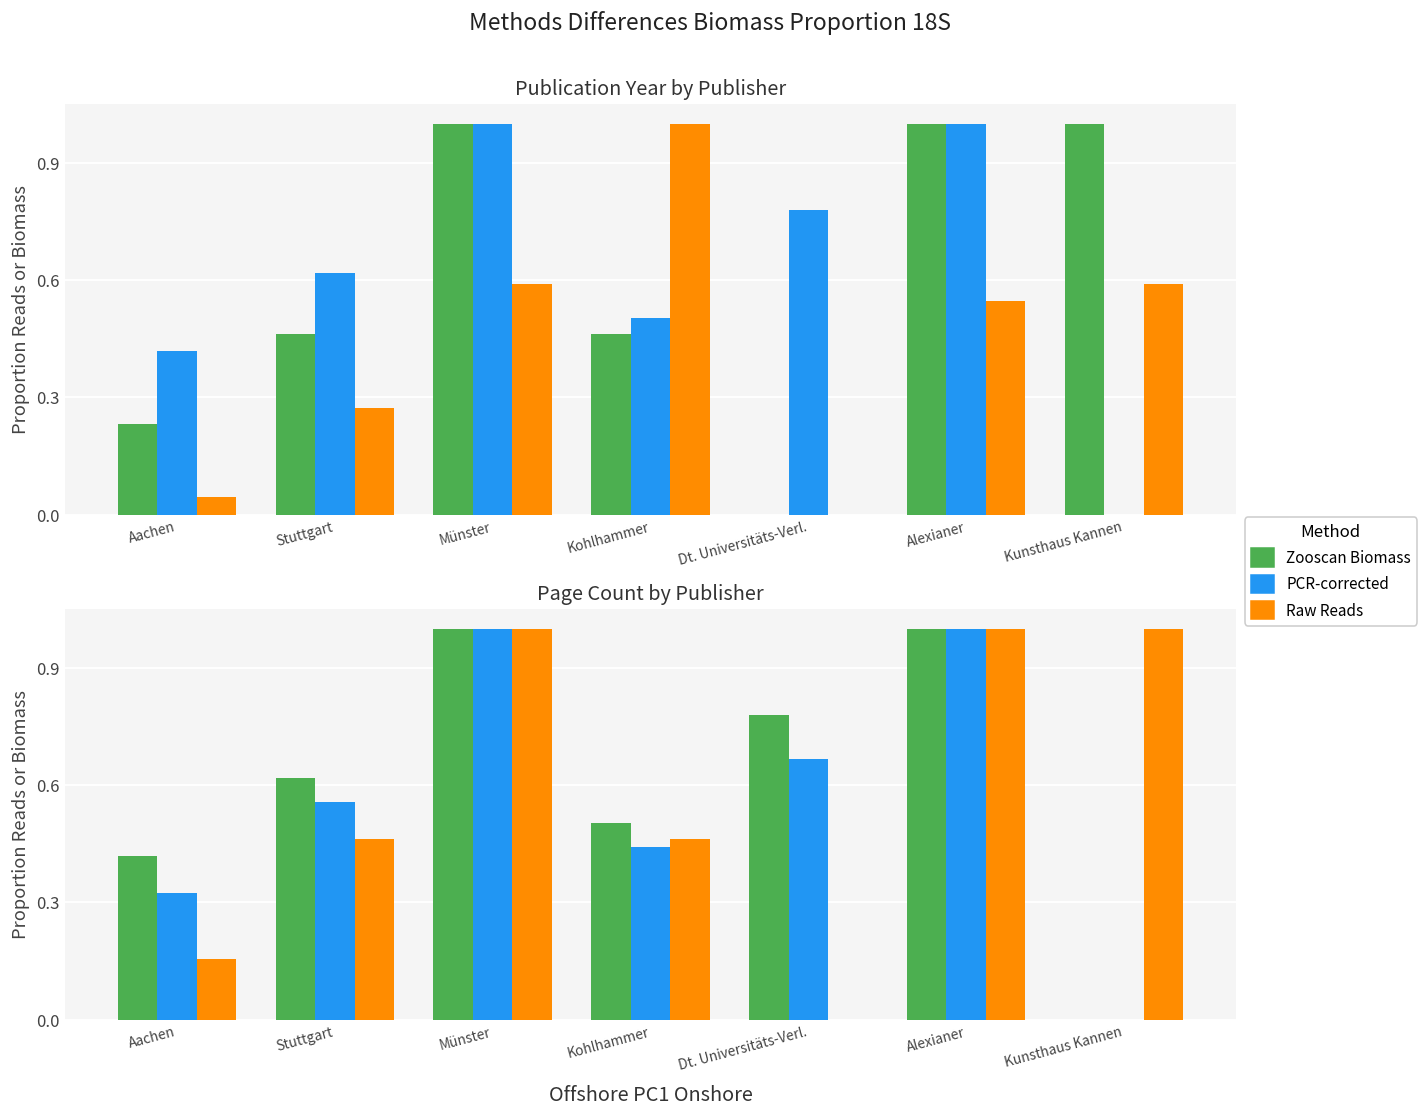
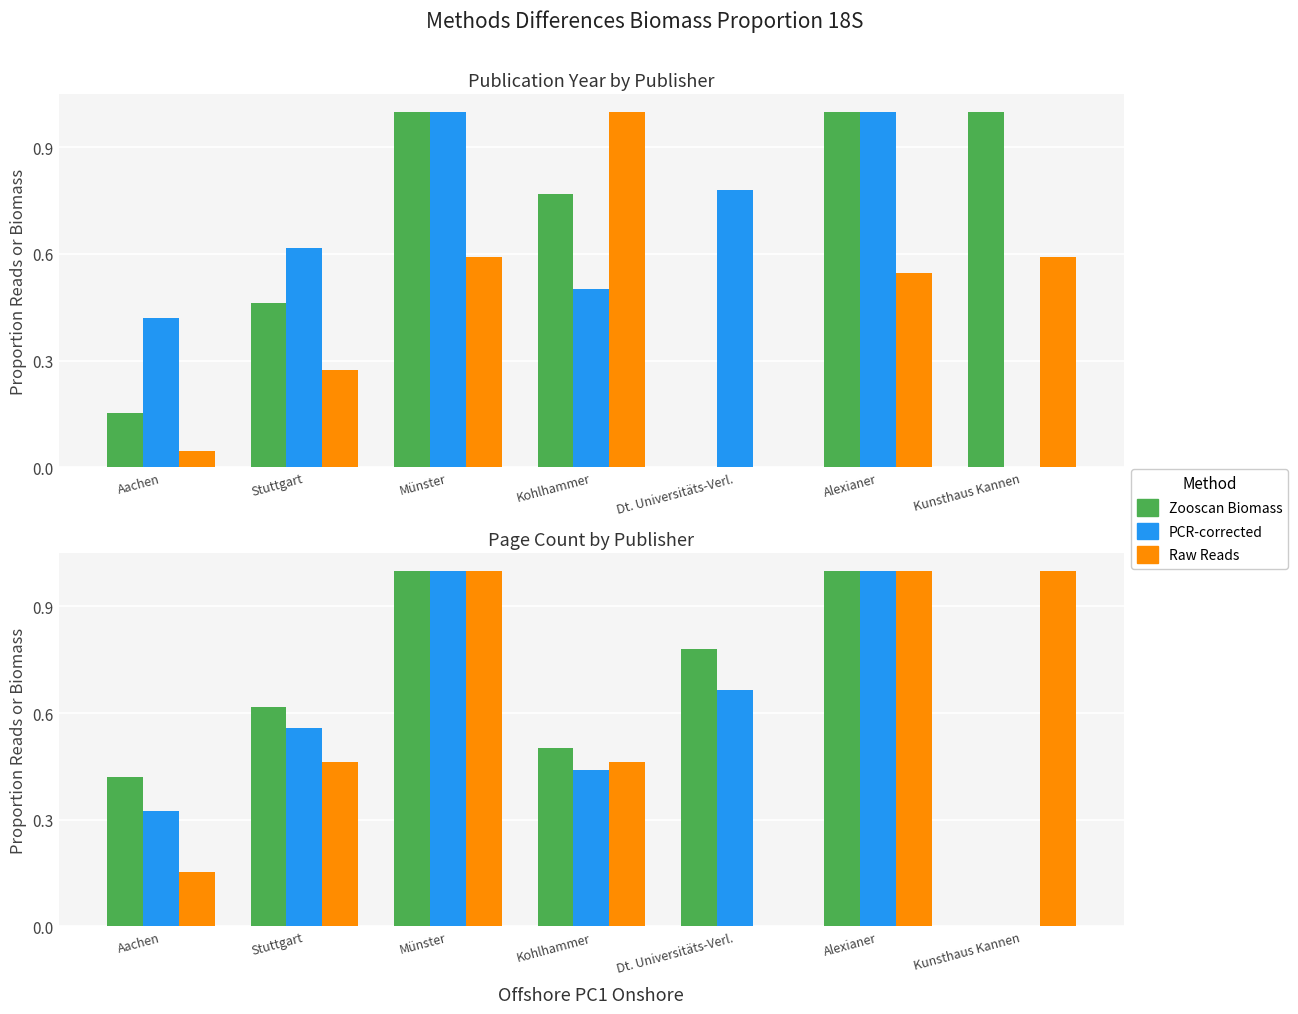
  {
    "Publication Year by Publisher": {
      "Zooscan Biomass": {
-       "Aachen": 0.23,
+       "Aachen": 0.15,
        "Stuttgart": 0.46,
        "Münster": 1.00,
-       "Kohlhammer": 0.46,
+       "Kohlhammer": 0.77,
        "Dt. Universitäts-Verl.": 0.00,
        "Alexianer": 1.00,
        "Kunsthaus Kannen": 1.00
      },
      "PCR-corrected": {
        "Aachen": 0.42,
        "Stuttgart": 0.62,
        "Münster": 1.00,
        "Kohlhammer": 0.50,
        "Dt. Universitäts-Verl.": 0.78,
        "Alexianer": 1.00,
        "Kunsthaus Kannen": 0.00
      },
      "Raw Reads": {
        "Aachen": 0.05,
        "Stuttgart": 0.27,
        "Münster": 0.59,
        "Kohlhammer": 1.00,
        "Dt. Universitäts-Verl.": 0.00,
        "Alexianer": 0.55,
        "Kunsthaus Kannen": 0.59
      }
    },
    "Page Count by Publisher": {
      "Zooscan Biomass": {
        "Aachen": 0.42,
        "Stuttgart": 0.62,
        "Münster": 1.00,
        "Kohlhammer": 0.50,
        "Dt. Universitäts-Verl.": 0.78,
        "Alexianer": 1.00,
        "Kunsthaus Kannen": 0.00
      },
      "PCR-corrected": {
        "Aachen": 0.32,
        "Stuttgart": 0.56,
        "Münster": 1.00,
        "Kohlhammer": 0.44,
        "Dt. Universitäts-Verl.": 0.67,
        "Alexianer": 1.00,
        "Kunsthaus Kannen": 0.00
      },
      "Raw Reads": {
        "Aachen": 0.15,
        "Stuttgart": 0.46,
        "Münster": 1.00,
        "Kohlhammer": 0.46,
        "Dt. Universitäts-Verl.": 0.00,
        "Alexianer": 1.00,
        "Kunsthaus Kannen": 1.00
      }
    }
  }
